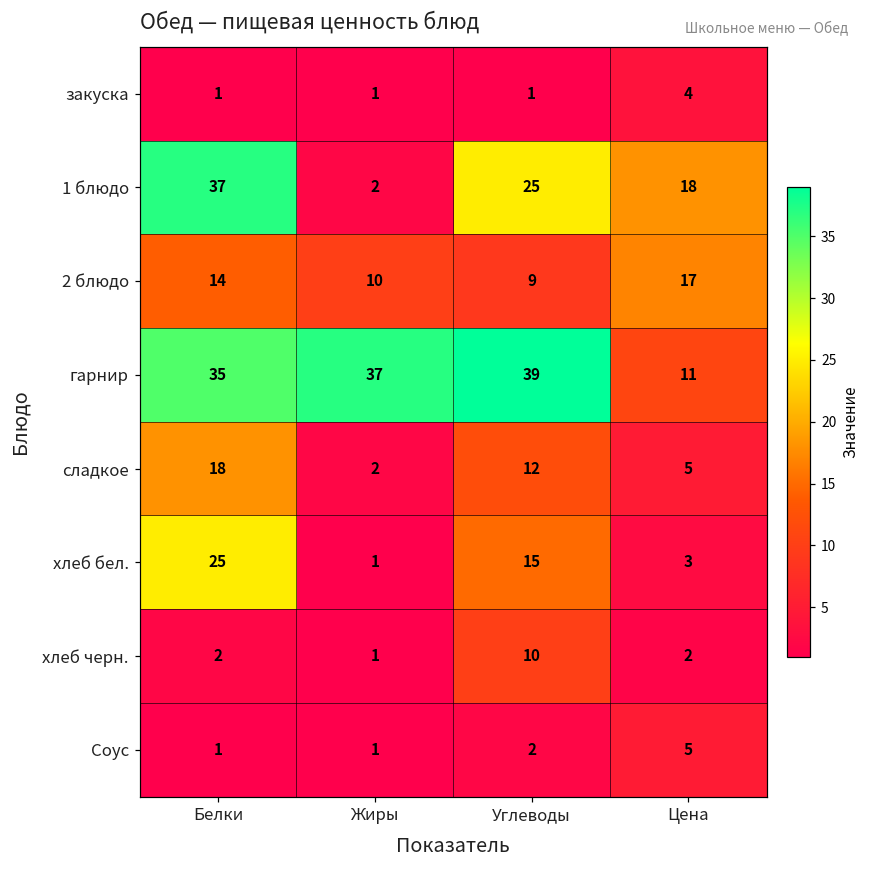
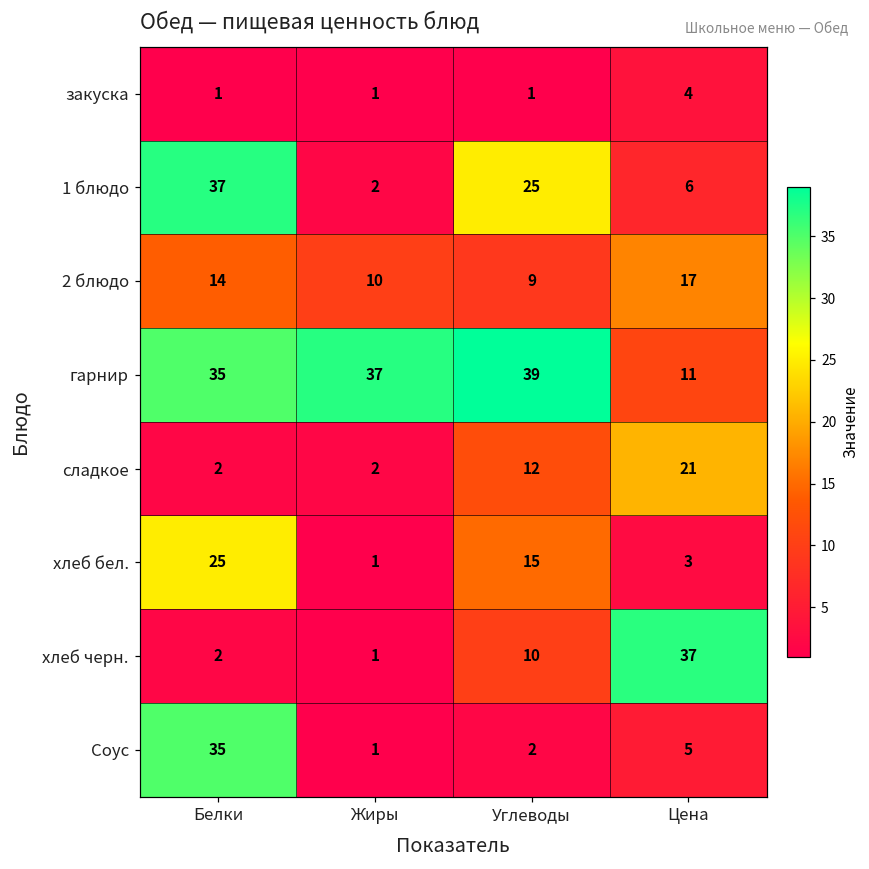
  {
    "закуска": {
      "Белки": 1,
      "Жиры": 1,
      "Углеводы": 1,
      "Цена": 4
    },
    "1 блюдо": {
      "Белки": 37,
      "Жиры": 2,
      "Углеводы": 25,
-     "Цена": 18
+     "Цена": 6
    },
    "2 блюдо": {
      "Белки": 14,
      "Жиры": 10,
      "Углеводы": 9,
      "Цена": 17
    },
    "гарнир": {
      "Белки": 35,
      "Жиры": 37,
      "Углеводы": 39,
      "Цена": 11
    },
    "сладкое": {
-     "Белки": 18,
+     "Белки": 2,
      "Жиры": 2,
      "Углеводы": 12,
-     "Цена": 5
+     "Цена": 21
    },
    "хлеб бел.": {
      "Белки": 25,
      "Жиры": 1,
      "Углеводы": 15,
      "Цена": 3
    },
    "хлеб черн.": {
      "Белки": 2,
      "Жиры": 1,
      "Углеводы": 10,
-     "Цена": 2
+     "Цена": 37
    },
    "Соус": {
-     "Белки": 1,
+     "Белки": 35,
      "Жиры": 1,
      "Углеводы": 2,
      "Цена": 5
    }
  }
